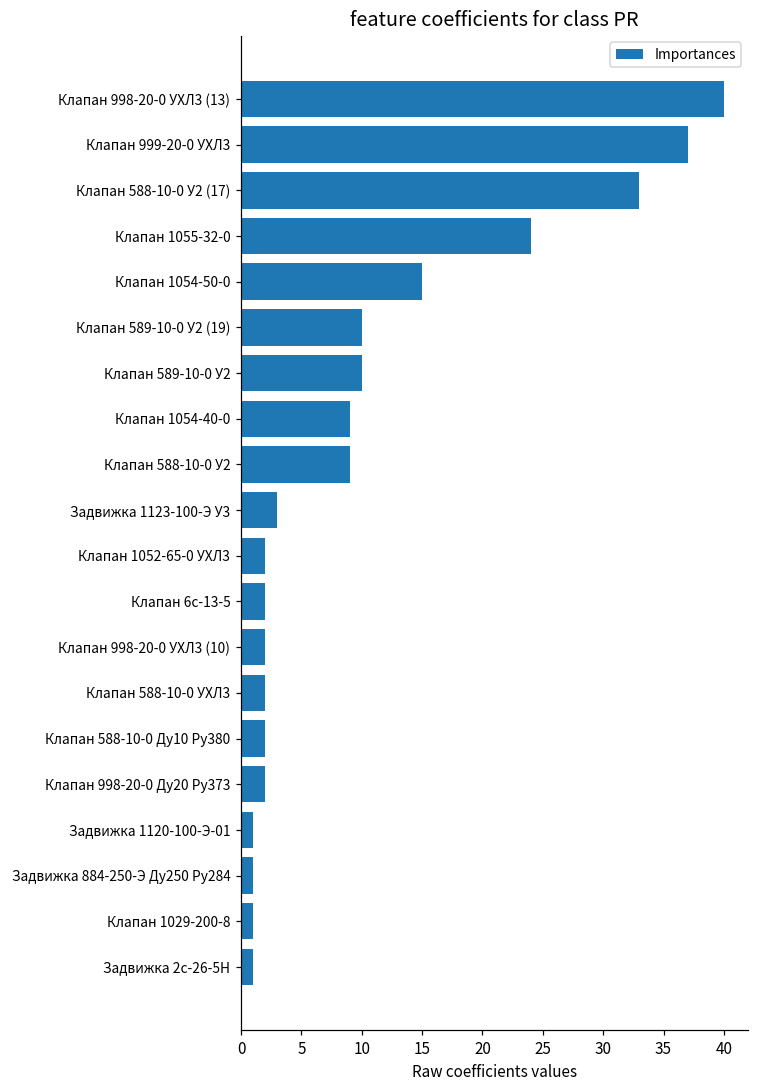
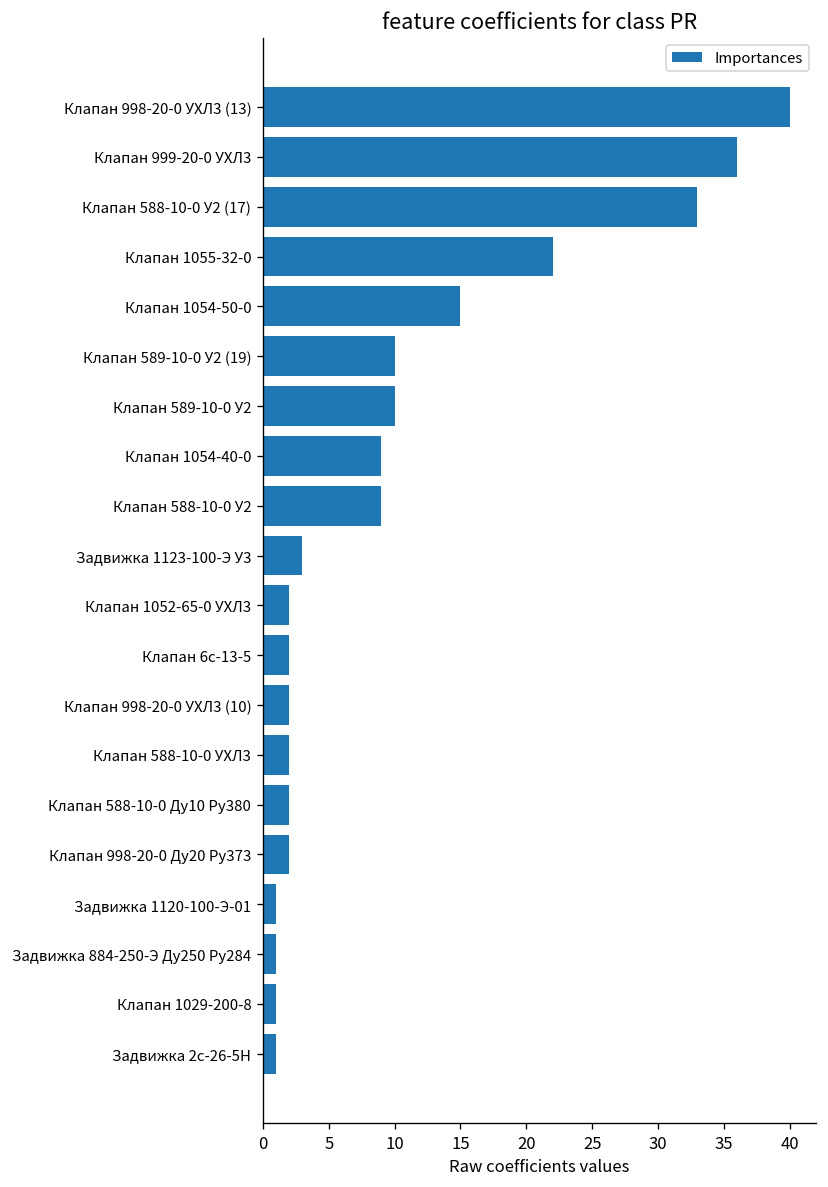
  {
    "Клапан 998-20-0 УХЛ3 (13)": 40,
-   "Клапан 999-20-0 УХЛ3": 37,
+   "Клапан 999-20-0 УХЛ3": 36,
    "Клапан 588-10-0 У2 (17)": 33,
-   "Клапан 1055-32-0": 24,
+   "Клапан 1055-32-0": 22,
    "Клапан 1054-50-0": 15,
    "Клапан 589-10-0 У2 (19)": 10,
    "Клапан 589-10-0 У2": 10,
    "Клапан 1054-40-0": 9,
    "Клапан 588-10-0 У2": 9,
    "Задвижка 1123-100-Э У3": 3,
    "Клапан 1052-65-0 УХЛ3": 2,
    "Клапан 6с-13-5": 2,
    "Клапан 998-20-0 УХЛ3 (10)": 2,
    "Клапан 588-10-0 УХЛ3": 2,
    "Клапан 588-10-0 Ду10 Ру380": 2,
    "Клапан 998-20-0 Ду20 Ру373": 2,
    "Задвижка 1120-100-Э-01": 1,
    "Задвижка 884-250-Э Ду250 Ру284": 1,
    "Клапан 1029-200-8": 1,
    "Задвижка 2с-26-5Н": 1
  }
